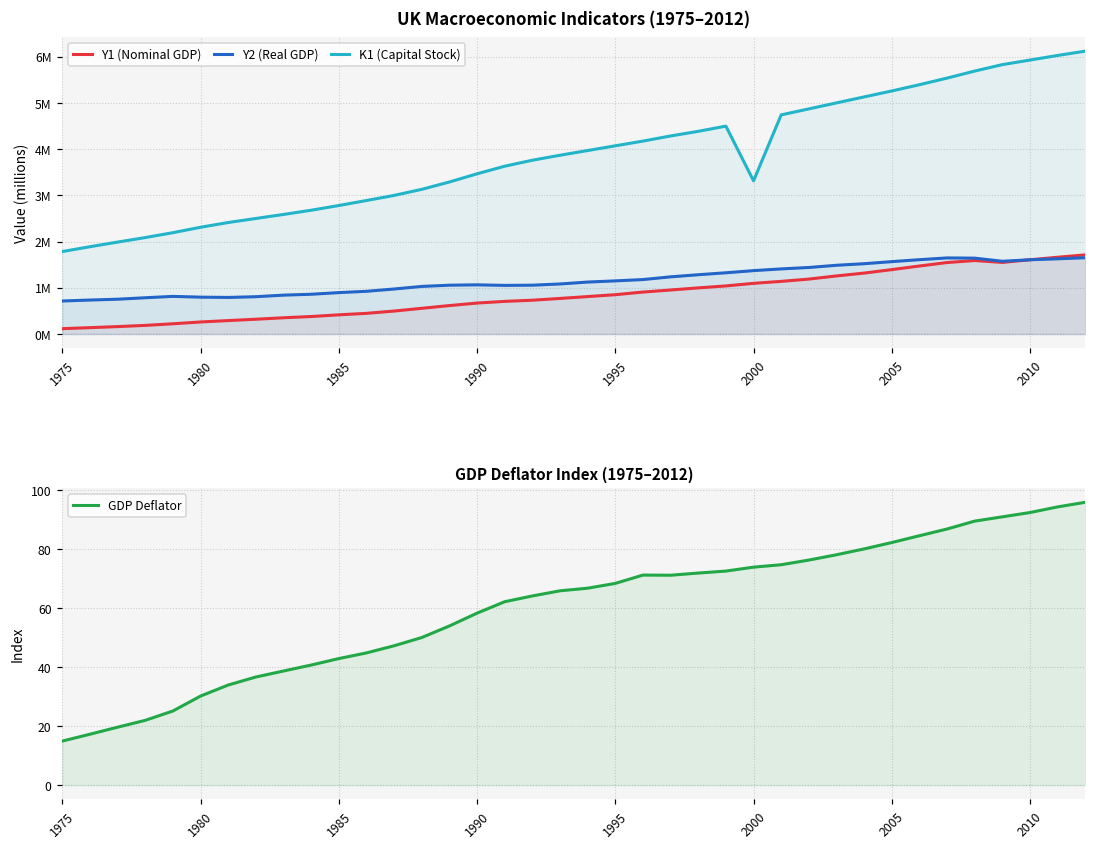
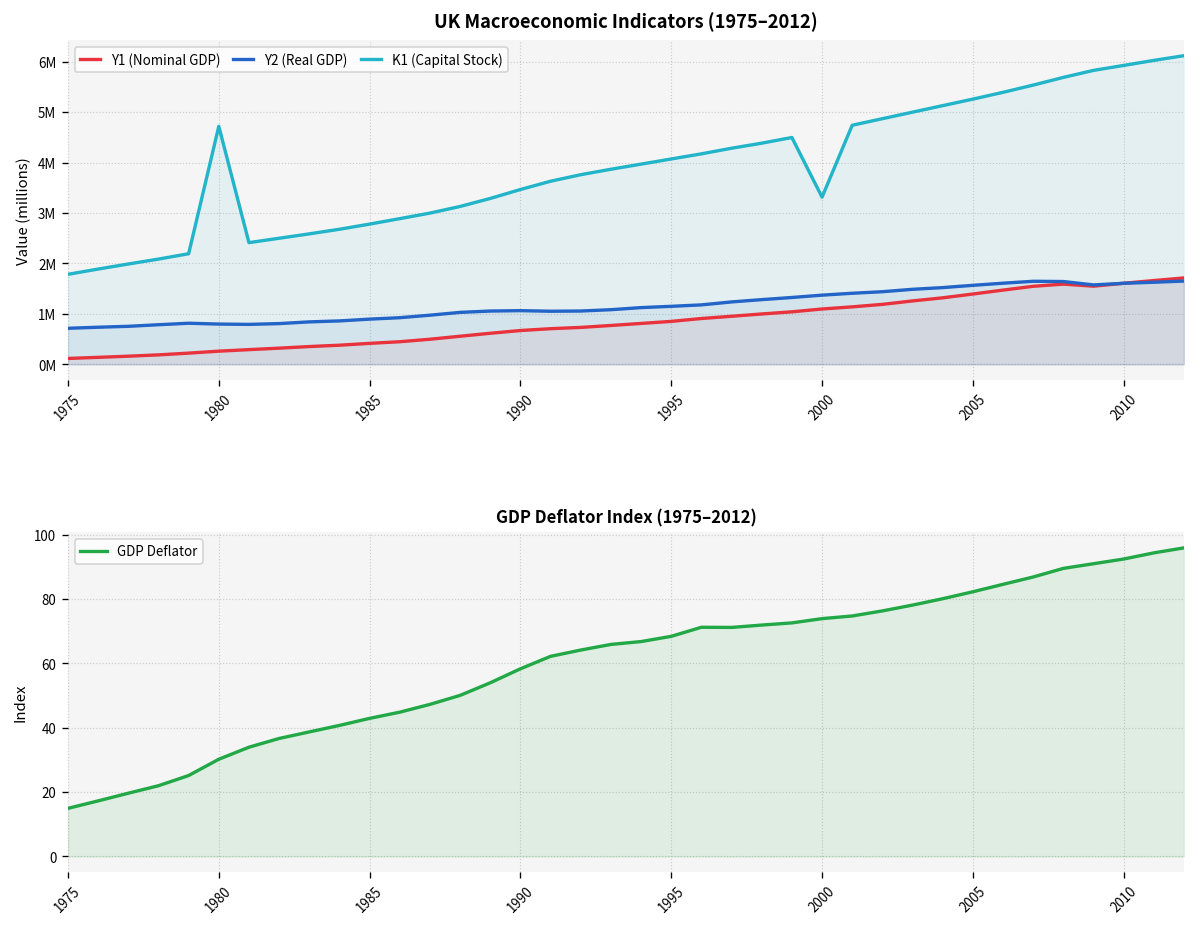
  {
    "UK Macroeconomic Indicators (1975–2012)": {
      "Y1 (Nominal GDP)": {
        "1975": 100000,
        "1980": 300000,
        "1985": 400000,
        "1990": 700000,
        "1995": 900000,
        "2000": 1100000,
        "2005": 1400000
      },
      "Y2 (Real GDP)": {
        "1975": 700000,
        "1980": 800000,
        "1985": 900000,
        "1990": 1100000,
        "1995": 1100000,
        "2000": 1400000,
        "2005": 1600000
      },
      "K1 (Capital Stock)": {
        "1975": 1800000,
-       "1980": 2300000,
+       "1980": 4700000,
        "1985": 2800000,
        "1990": 3500000,
        "1995": 4100000,
        "2000": 3300000,
        "2005": 5300000,
        "2010": 5900000
      }
    },
    "GDP Deflator Index (1975–2012)": {
      "1975": 15,
      "1980": 30,
      "1985": 43,
      "1990": 58,
      "1995": 68,
      "2000": 74,
      "2005": 82,
      "2010": 92
    }
  }
